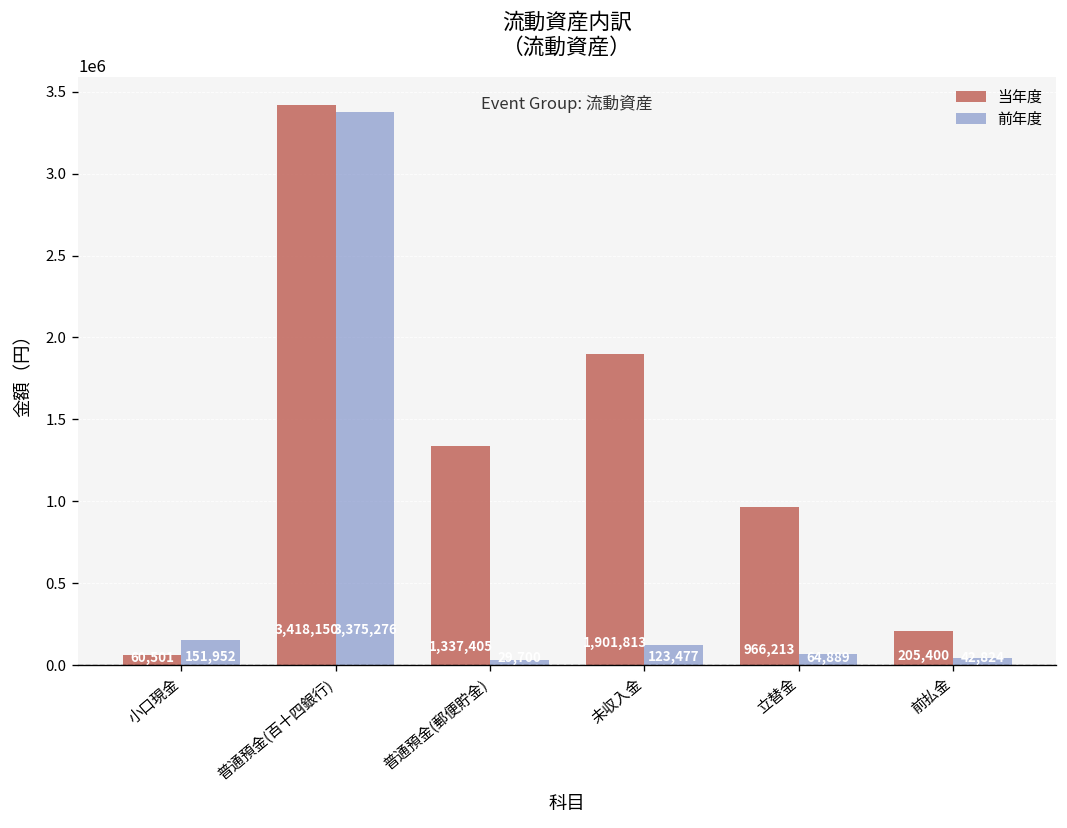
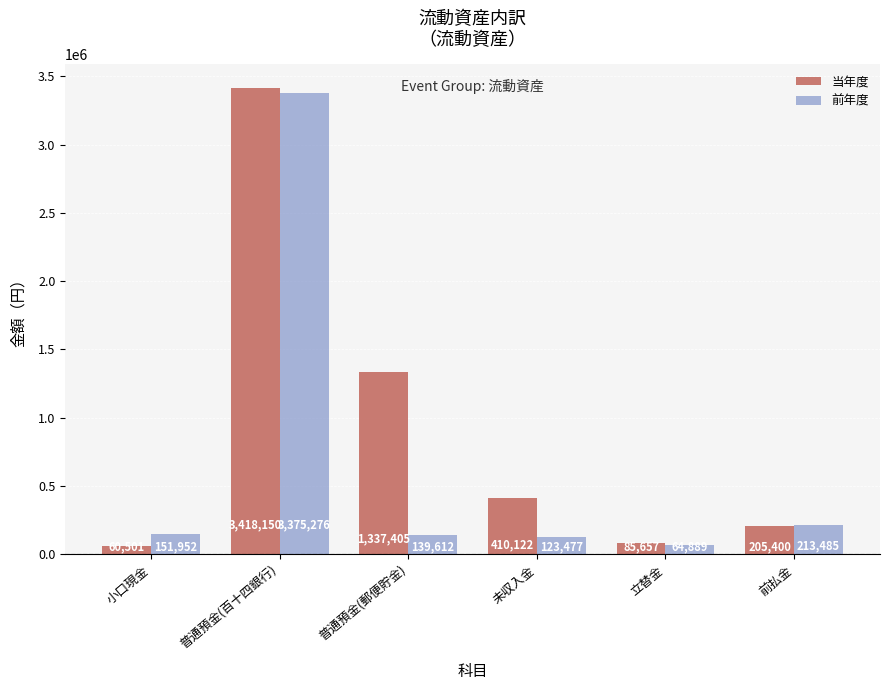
  {
    "当年度": {
      "普通預金(百十四銀行)": "3,418,150",
      "普通預金(郵便貯金)": "1,337,405",
-     "未収入金": "1,901,813",
-     "立替金": "966,213",
+     "未収入金": "410,122",
+     "立替金": "85,657",
      "前払金": "205,400"
    },
    "前年度": {
-     "普通預金(郵便貯金)": "30000",
+     "普通預金(郵便貯金)": "140000",
      "立替金": "60000",
-     "前払金": "40000"
+     "前払金": "210000"
    }
  }
